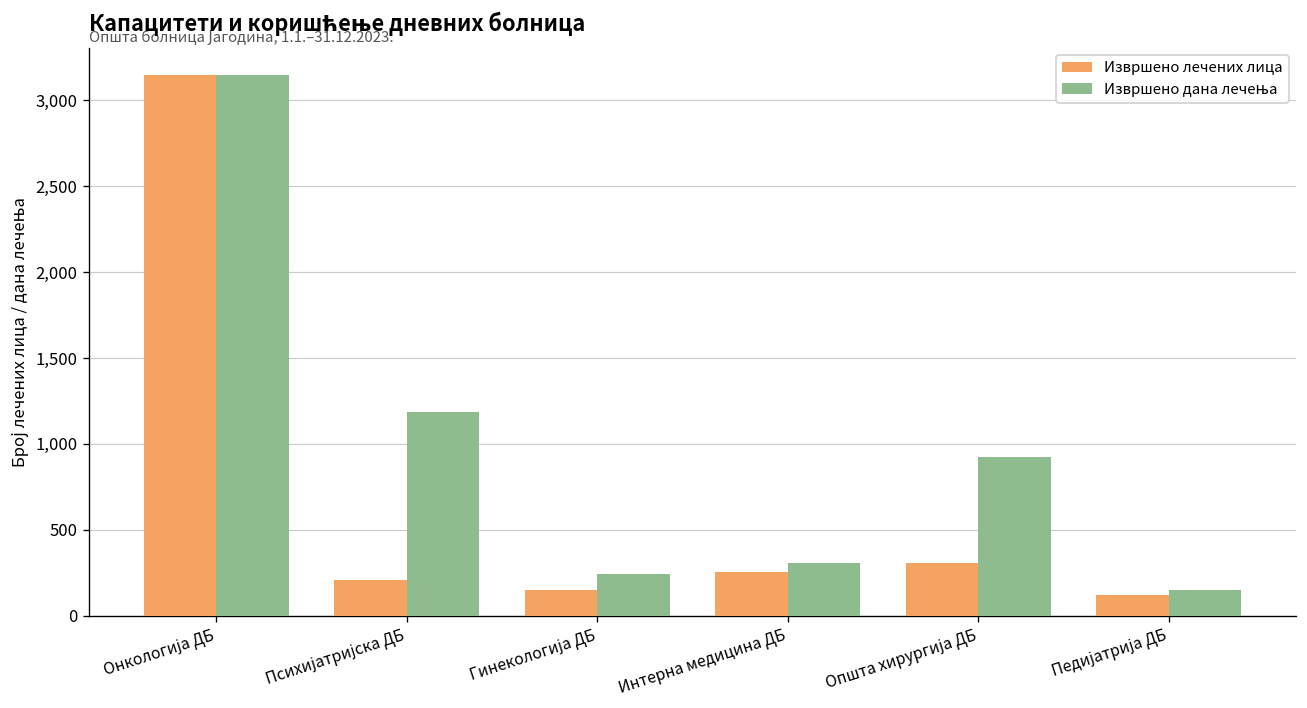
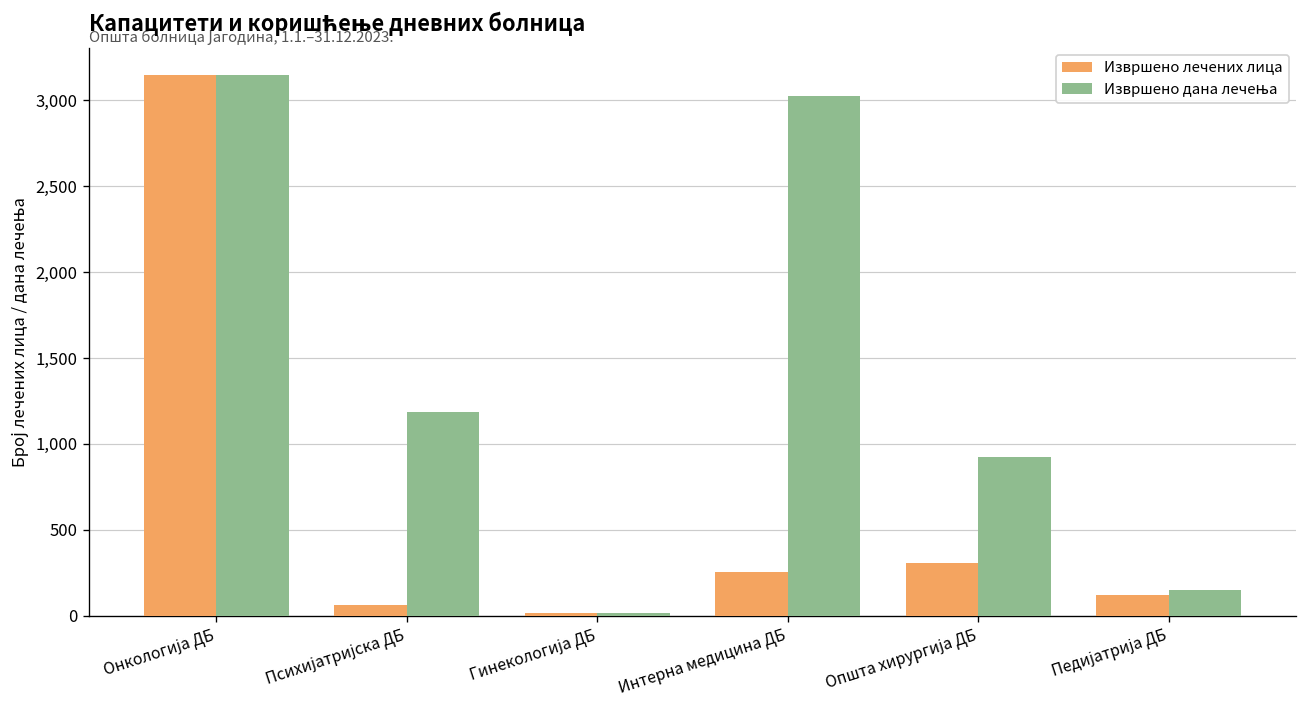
  {
    "Извршено лечених лица": {
-     "Психијатријска ДБ": "210",
-     "Гинекологија ДБ": "150",
+     "Психијатријска ДБ": "60",
+     "Гинекологија ДБ": "20",
      "Интерна медицина ДБ": "260",
      "Општа хирургија ДБ": "300",
      "Педијатрија ДБ": "120"
    },
    "Извршено дана лечења": {
      "Психијатријска ДБ": "1,180",
-     "Гинекологија ДБ": "240",
-     "Интерна медицина ДБ": "310",
+     "Гинекологија ДБ": "20",
+     "Интерна медицина ДБ": "3,020",
      "Општа хирургија ДБ": "920",
      "Педијатрија ДБ": "150"
    }
  }
